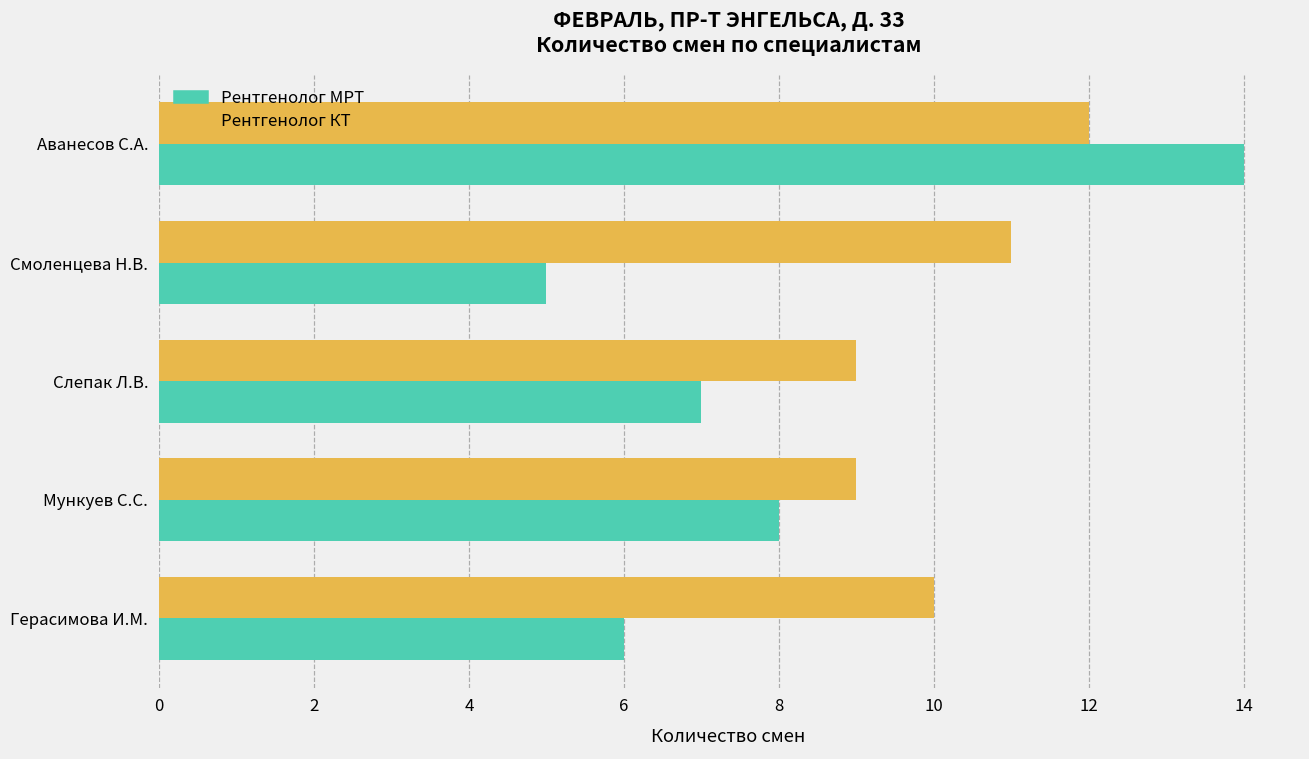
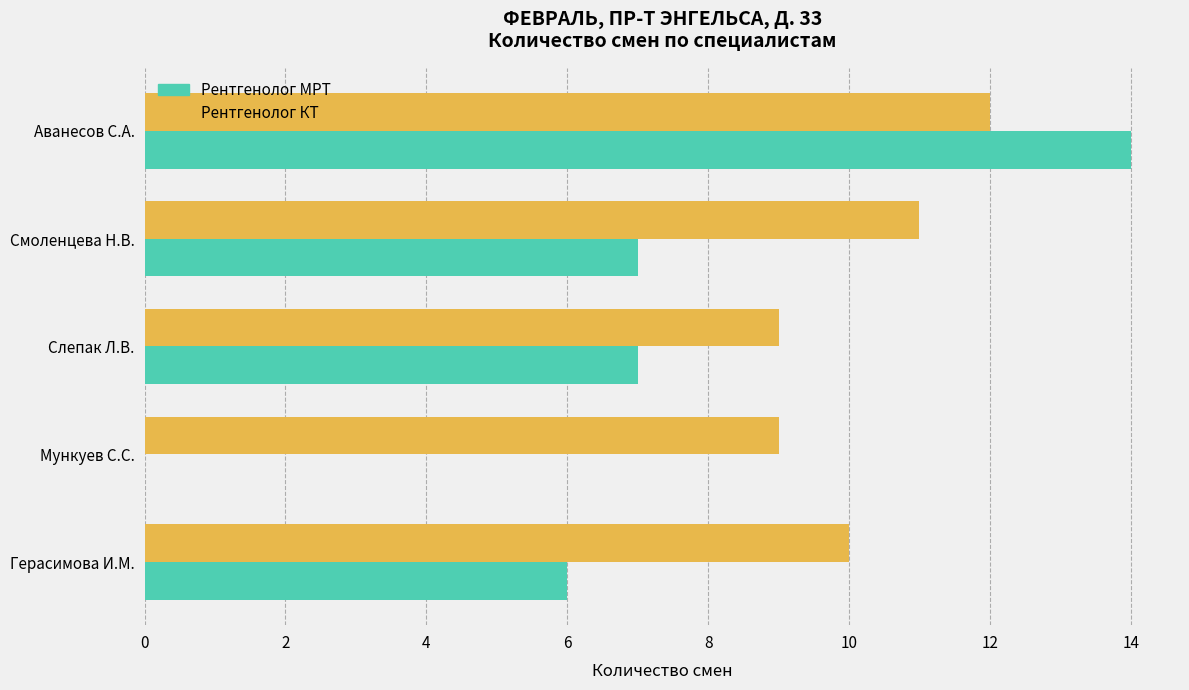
  {
    "Рентгенолог МРТ": {
      "Аванесов С.А.": 14,
-     "Смоленцева Н.В.": 5,
+     "Смоленцева Н.В.": 7,
      "Слепак Л.В.": 7,
-     "Мункуев С.С.": 8,
+     "Мункуев С.С.": 0,
      "Герасимова И.М.": 6
    },
    "Рентгенолог КТ": {
      "Аванесов С.А.": 12,
      "Смоленцева Н.В.": 11,
      "Слепак Л.В.": 9,
      "Мункуев С.С.": 9,
      "Герасимова И.М.": 10
    }
  }
